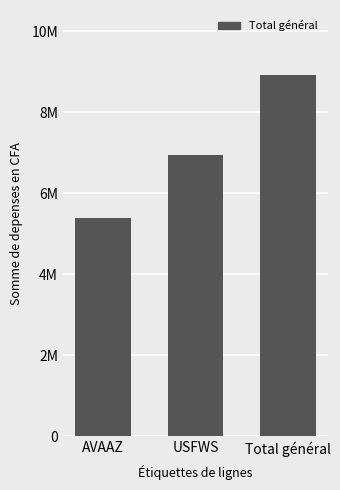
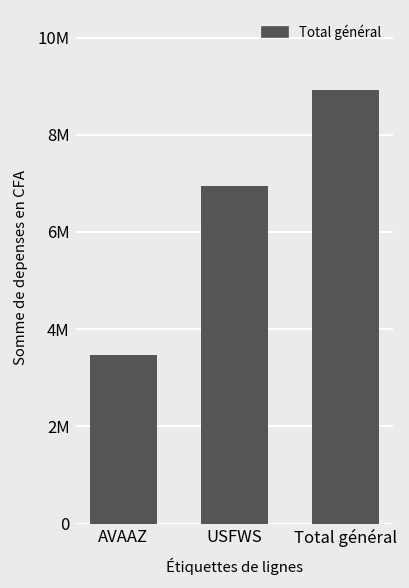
  {
-   "AVAAZ": 5400000,
+   "AVAAZ": 3500000,
    "USFWS": 6900000,
    "Total général": 8900000
  }
